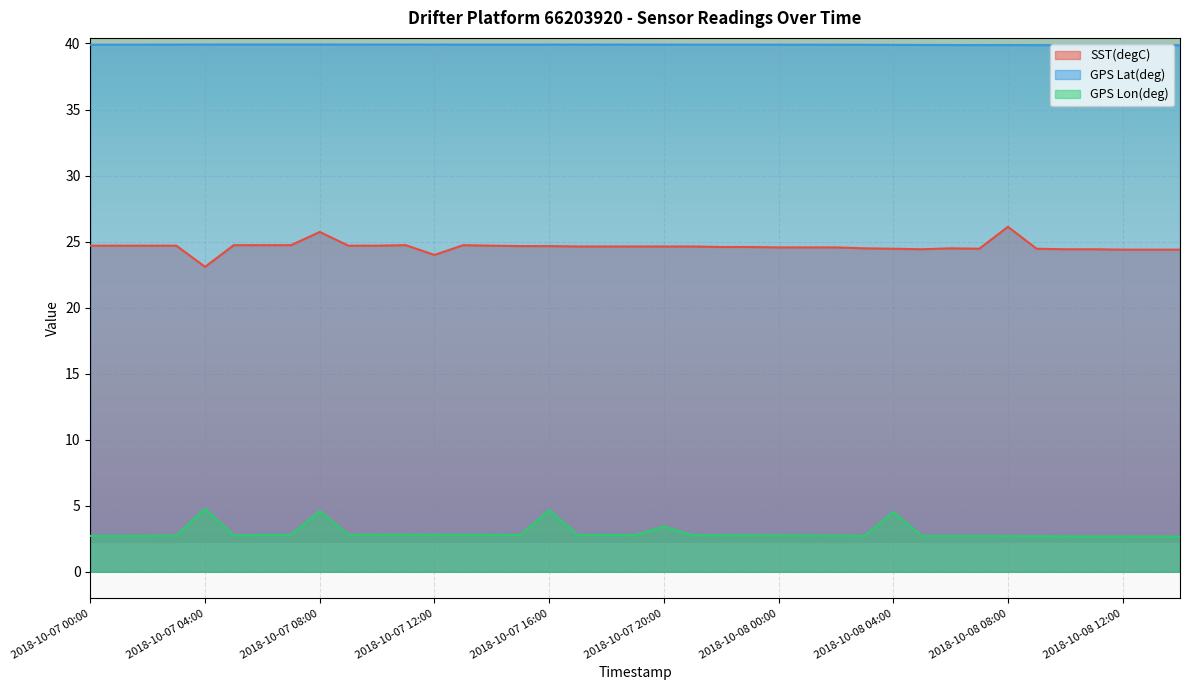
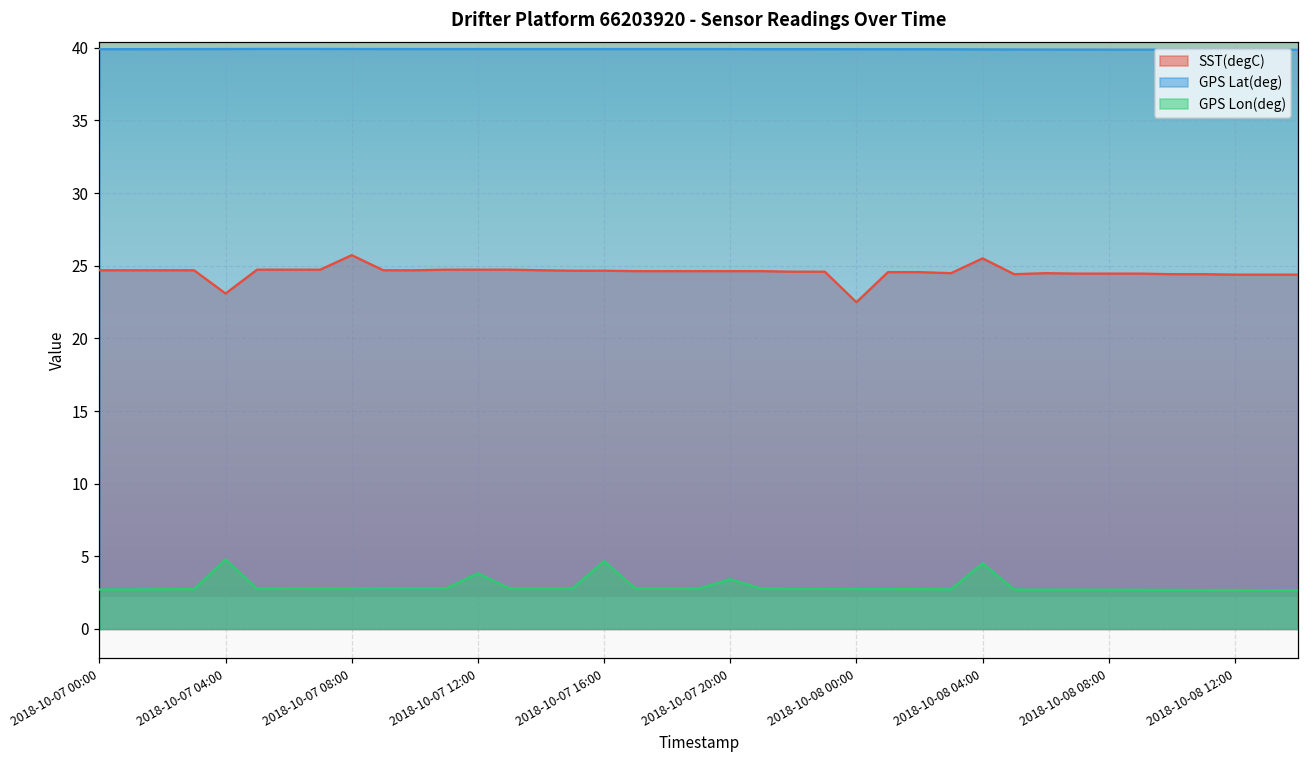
  {
    "SST(degC)": {
      "2018-10-07 00:00": 24.7,
      "2018-10-07 04:00": 23.1,
      "2018-10-07 08:00": 25.7,
-     "2018-10-07 12:00": 24.0,
+     "2018-10-07 12:00": 24.7,
      "2018-10-07 16:00": 24.7,
      "2018-10-07 20:00": 24.6,
-     "2018-10-08 00:00": 24.6,
-     "2018-10-08 04:00": 24.5,
-     "2018-10-08 08:00": 26.1,
+     "2018-10-08 00:00": 22.5,
+     "2018-10-08 04:00": 25.5,
+     "2018-10-08 08:00": 24.5,
      "2018-10-08 12:00": 24.4
    },
    "GPS Lat(deg)": {
      "2018-10-07 00:00": 39.9,
      "2018-10-07 04:00": 39.9,
      "2018-10-07 08:00": 39.9,
      "2018-10-07 12:00": 39.9,
      "2018-10-07 16:00": 39.9,
      "2018-10-07 20:00": 39.9,
      "2018-10-08 00:00": 39.9,
      "2018-10-08 04:00": 39.9,
      "2018-10-08 08:00": 39.9
    },
    "GPS Lon(deg)": {
      "2018-10-07 00:00": 2.7,
      "2018-10-07 04:00": 4.8,
-     "2018-10-07 08:00": 4.6,
-     "2018-10-07 12:00": 2.8,
+     "2018-10-07 08:00": 2.8,
+     "2018-10-07 12:00": 3.8,
      "2018-10-07 16:00": 4.7,
      "2018-10-07 20:00": 3.4,
      "2018-10-08 00:00": 2.8,
      "2018-10-08 04:00": 4.5,
      "2018-10-08 08:00": 2.7,
      "2018-10-08 12:00": 2.7
    }
  }
